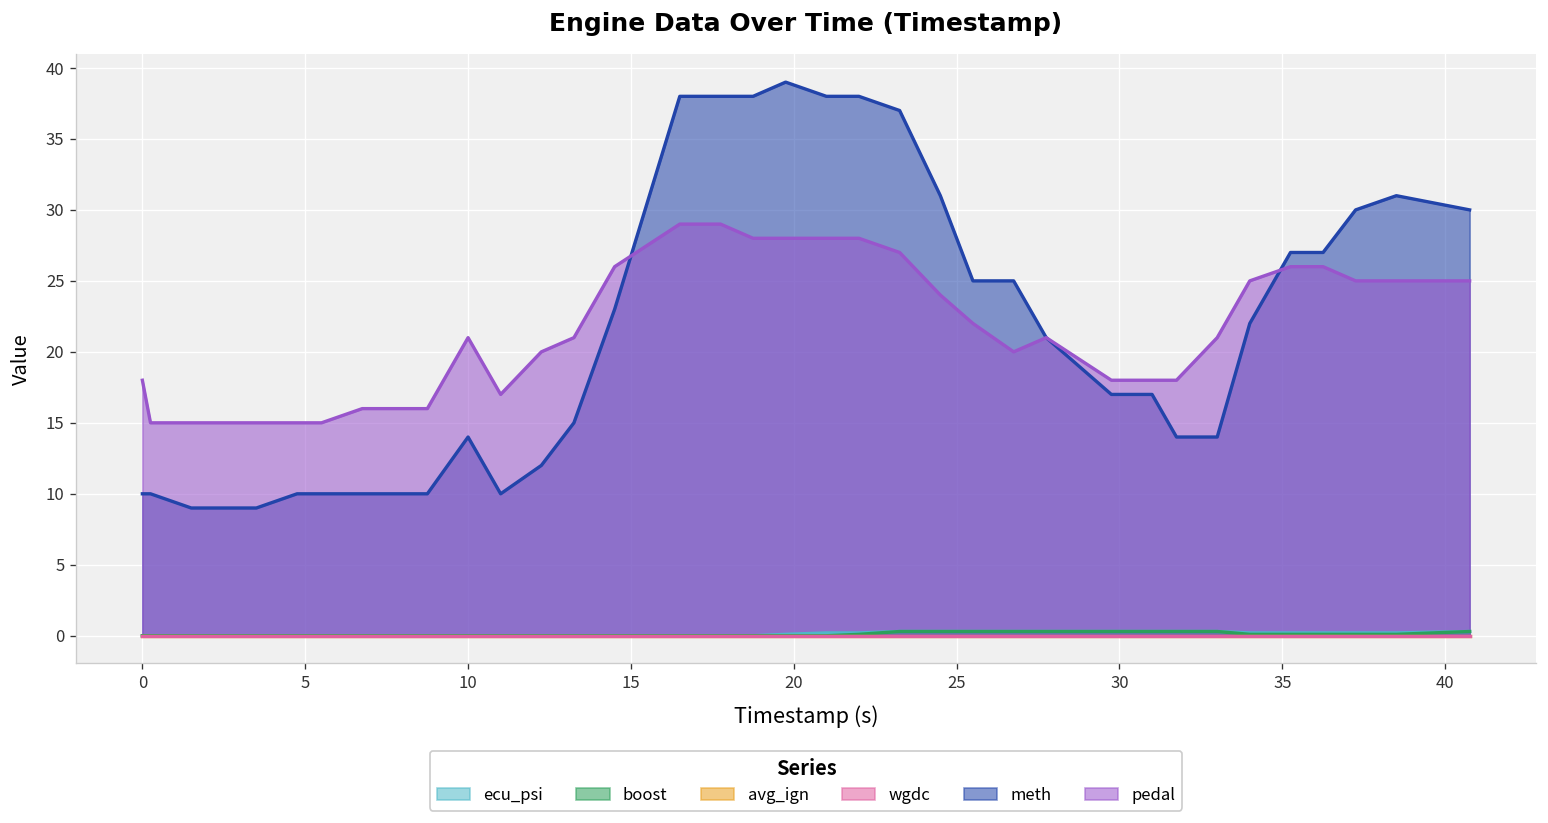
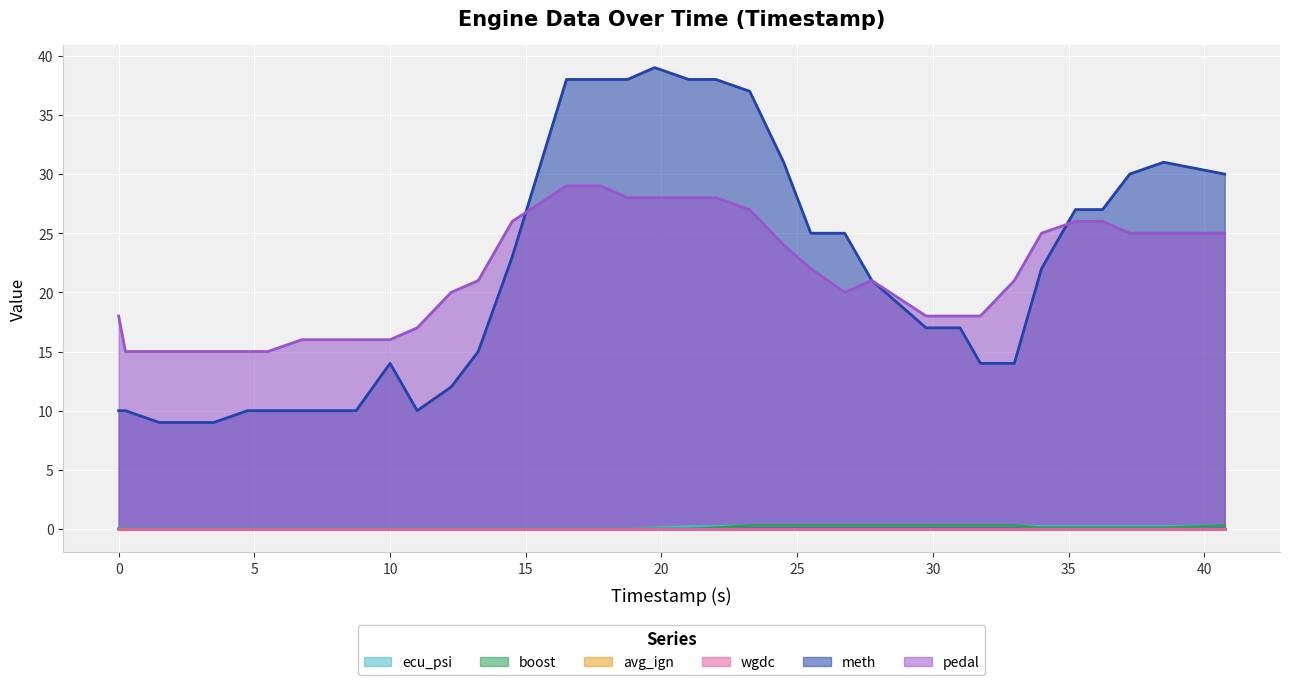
  {
    "meth": {
      "0": 10,
      "10": 14
    },
    "pedal": {
      "0": 18,
-     "10": 21
+     "10": 16
    }
  }
